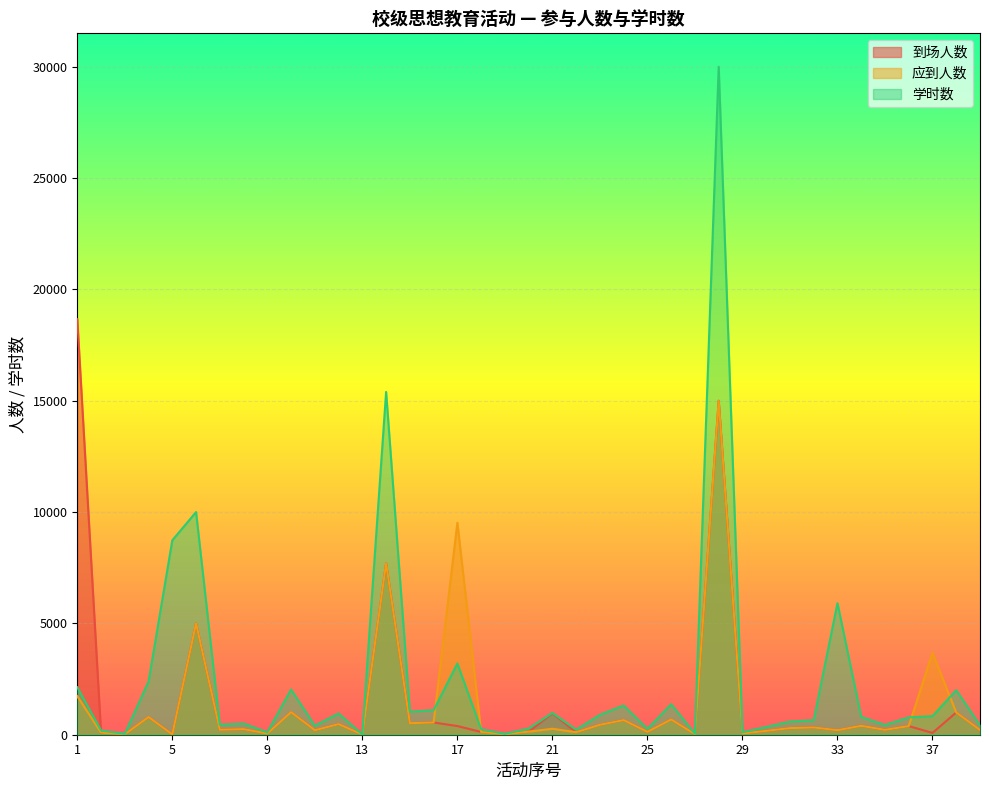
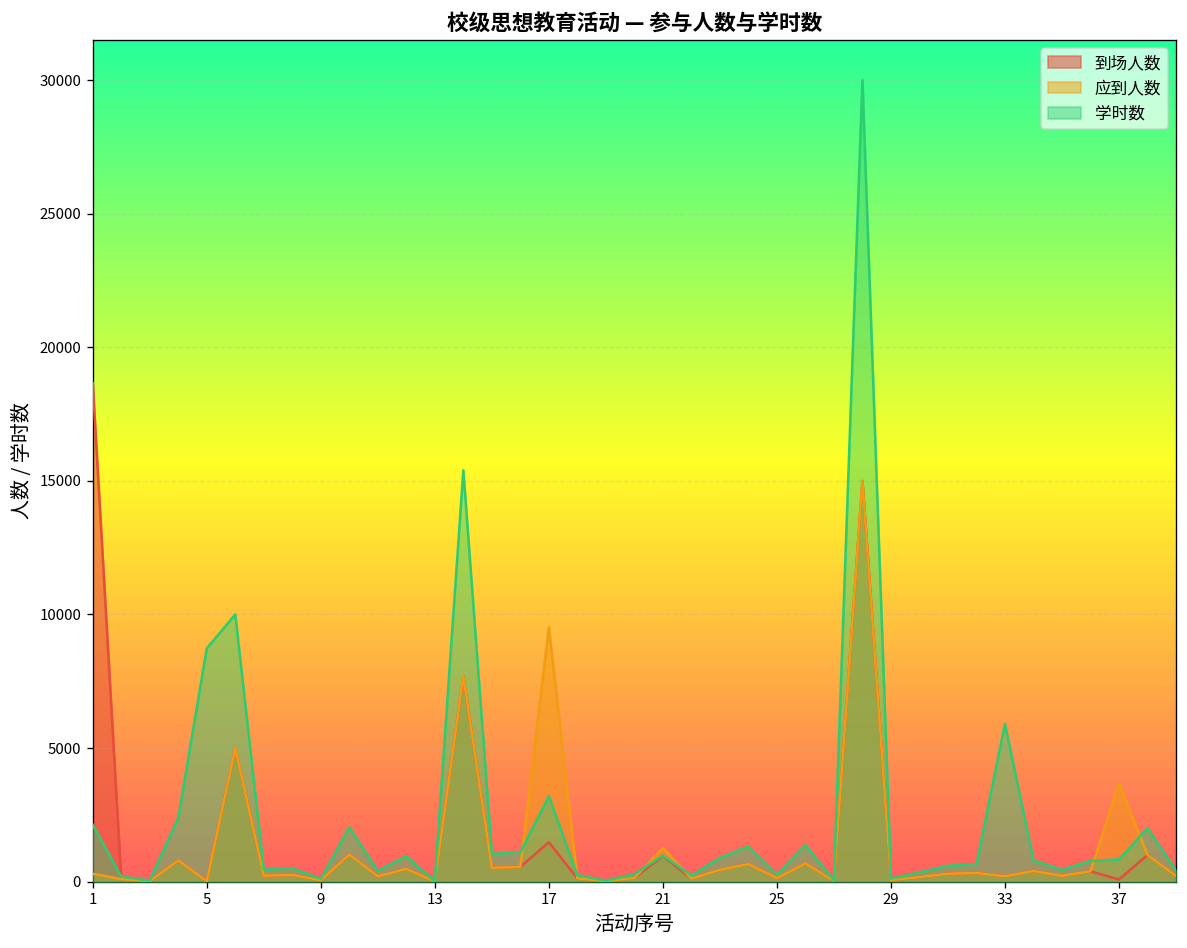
  {
    "到场人数": {
      "1": 18700,
-     "17": 400,
+     "17": 1500,
      "37": 100
    },
    "应到人数": {
-     "1": 1700,
+     "1": 300,
      "17": 9500,
-     "21": 300,
+     "21": 1300,
      "37": 3700
    },
    "学时数": {
      "1": 2100,
      "5": 8700,
      "17": 3200,
      "25": 300,
      "33": 5900,
      "37": 800
    }
  }
